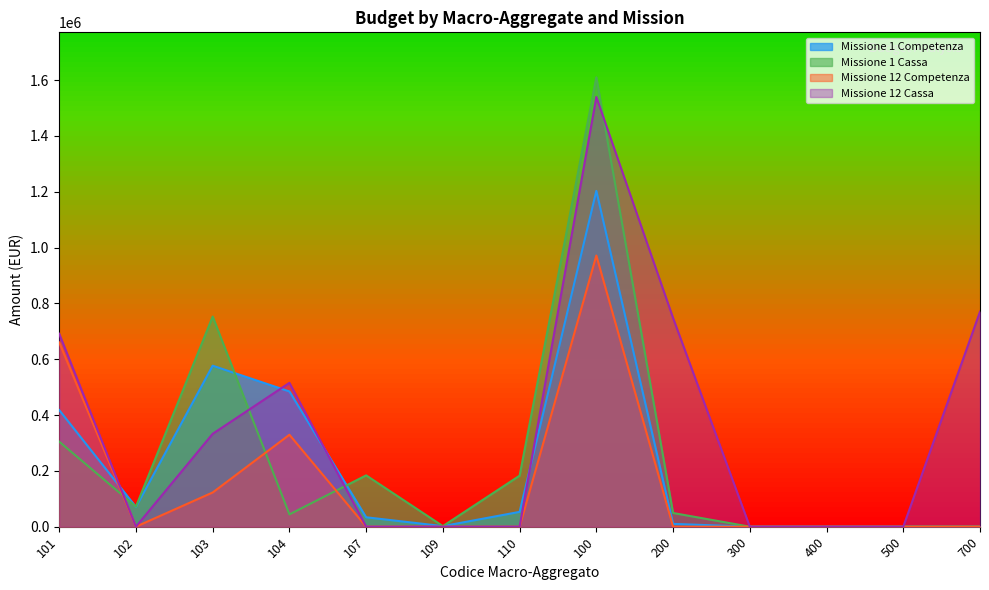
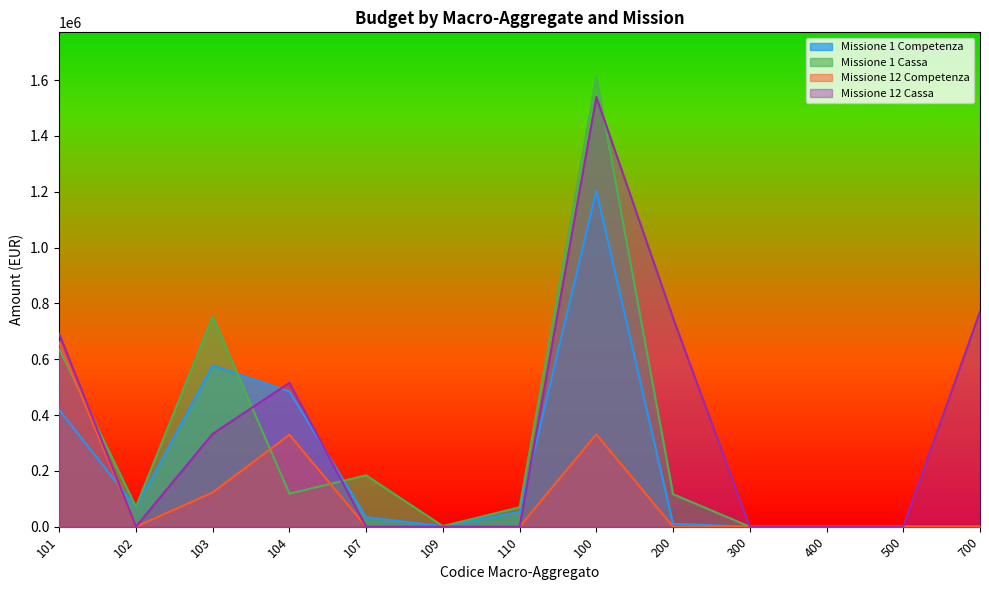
  {
    "Missione 1 Competenza": {
      "101": 420000,
      "103": 580000,
      "104": 480000,
      "107": 30000,
      "110": 50000,
      "100": 1200000,
      "200": 10000
    },
    "Missione 1 Cassa": {
-     "101": 300000,
+     "101": 640000,
      "103": 750000,
-     "104": 40000,
+     "104": 120000,
      "107": 180000,
-     "110": 180000,
+     "110": 70000,
      "100": 1610000,
-     "200": 50000
+     "200": 120000
    },
    "Missione 12 Competenza": {
      "101": 660000,
      "103": 120000,
      "104": 330000,
-     "100": 970000,
+     "100": 330000,
      "200": 0
    },
    "Missione 12 Cassa": {
      "101": 690000,
      "103": 330000,
      "104": 520000,
      "100": 1540000,
      "200": 750000,
      "700": 770000
    }
  }
